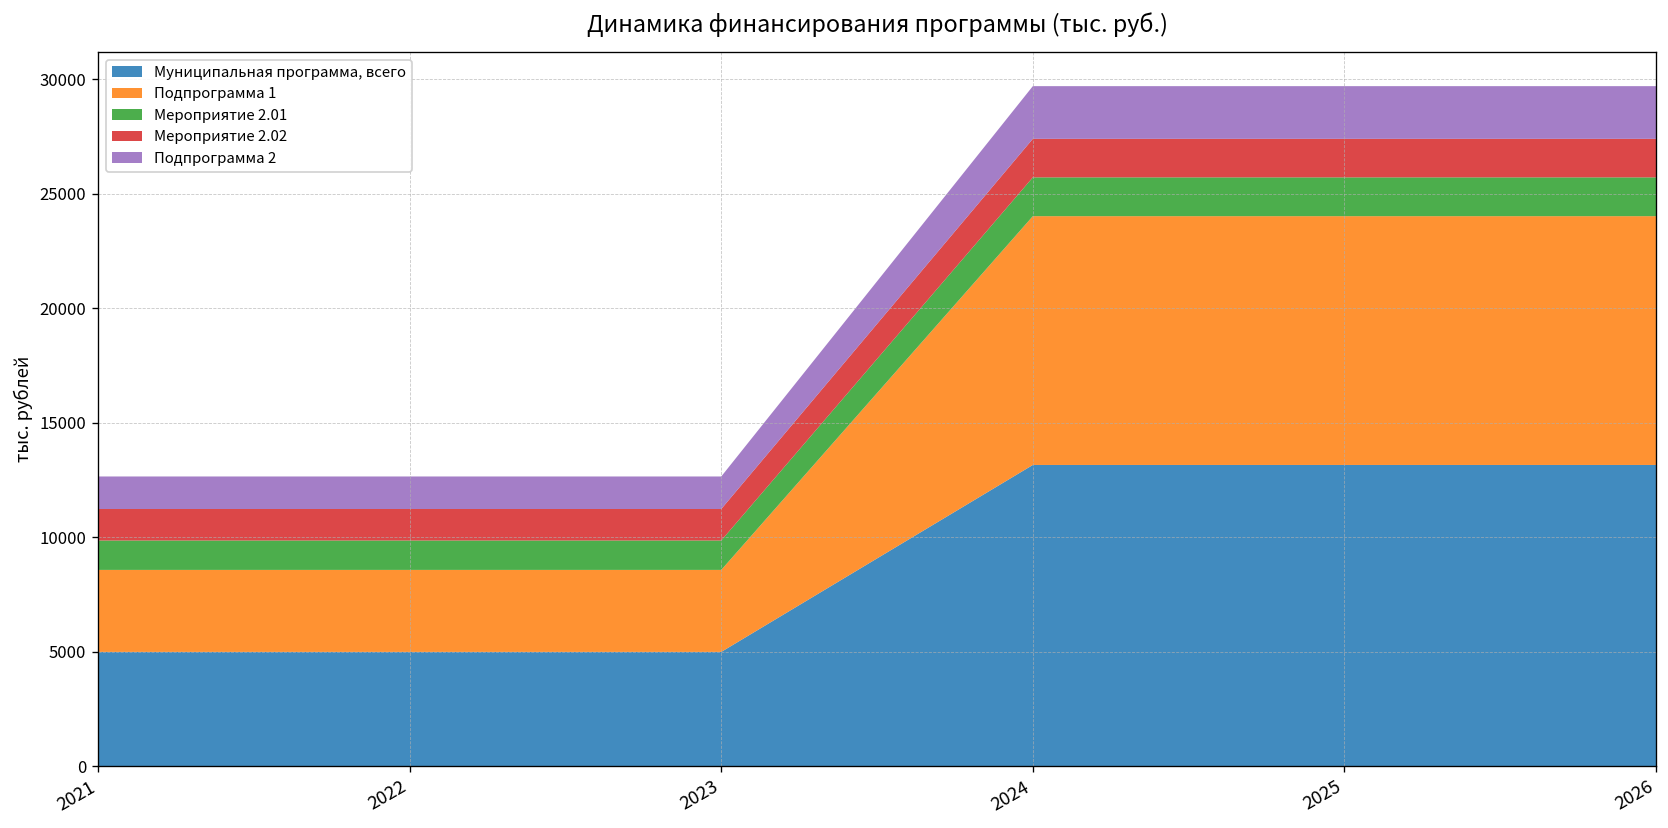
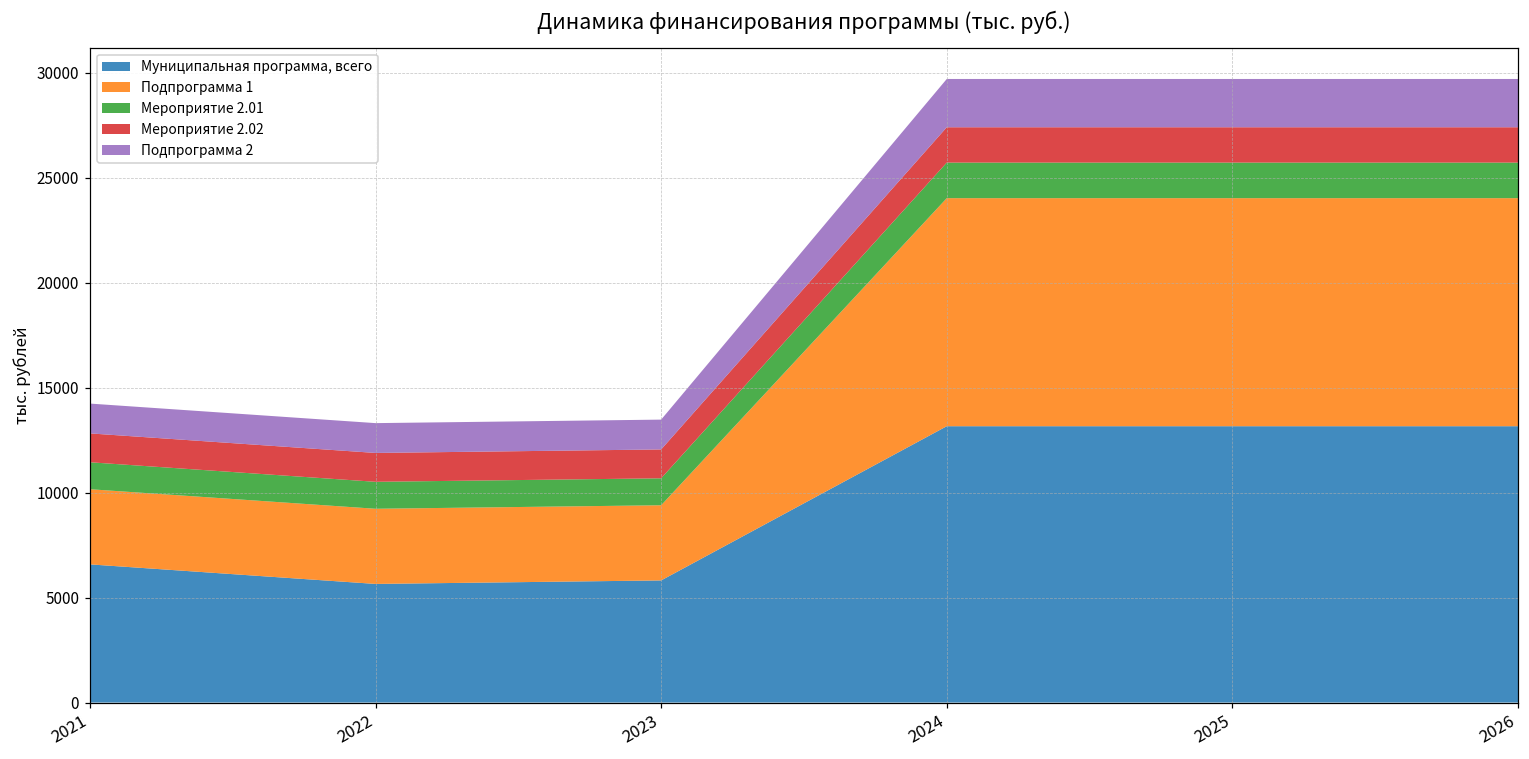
  {
    "Муниципальная программа, всего": {
-     "2021": 5000,
-     "2022": 5000,
-     "2023": 5000,
+     "2021": 6600,
+     "2022": 5700,
+     "2023": 5800,
      "2024": 13200,
      "2025": 13200,
      "2026": 13200
    },
    "Подпрограмма 1": {
      "2021": 3600,
      "2022": 3600,
      "2023": 3600,
      "2024": 10900,
      "2025": 10900,
      "2026": 10900
    },
    "Мероприятие 2.01": {
      "2021": 1300,
      "2022": 1300,
      "2023": 1300,
      "2024": 1700,
      "2025": 1700,
      "2026": 1700
    },
    "Мероприятие 2.02": {
      "2021": 1400,
      "2022": 1400,
      "2023": 1400,
      "2024": 1700,
      "2025": 1700,
      "2026": 1700
    },
    "Подпрограмма 2": {
      "2021": 1400,
      "2022": 1400,
      "2023": 1400,
      "2024": 2300,
      "2025": 2300,
      "2026": 2300
    }
  }
